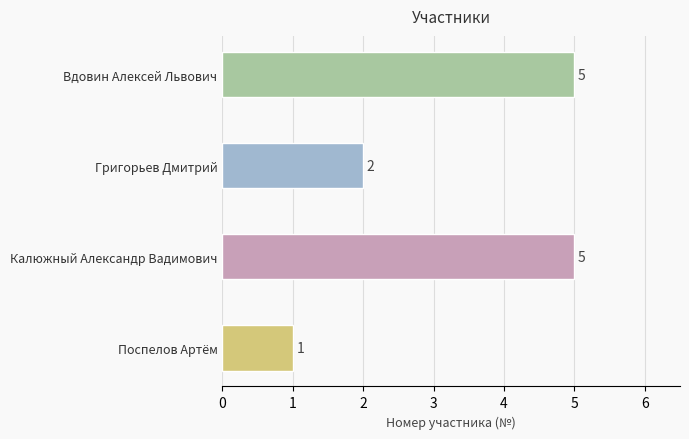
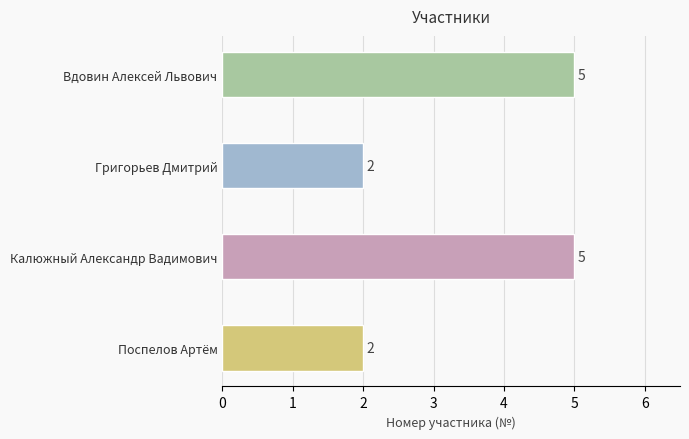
  {
    "Вдовин Алексей Львович": 5,
    "Григорьев Дмитрий": 2,
    "Калюжный Александр Вадимович": 5,
-   "Поспелов Артём": 1
+   "Поспелов Артём": 2
  }
